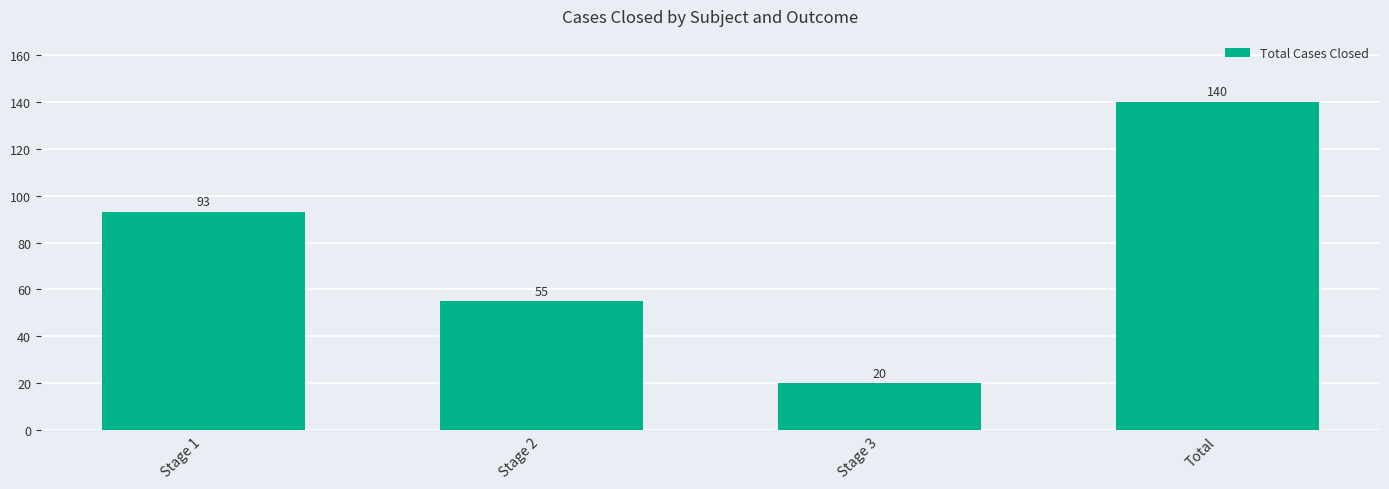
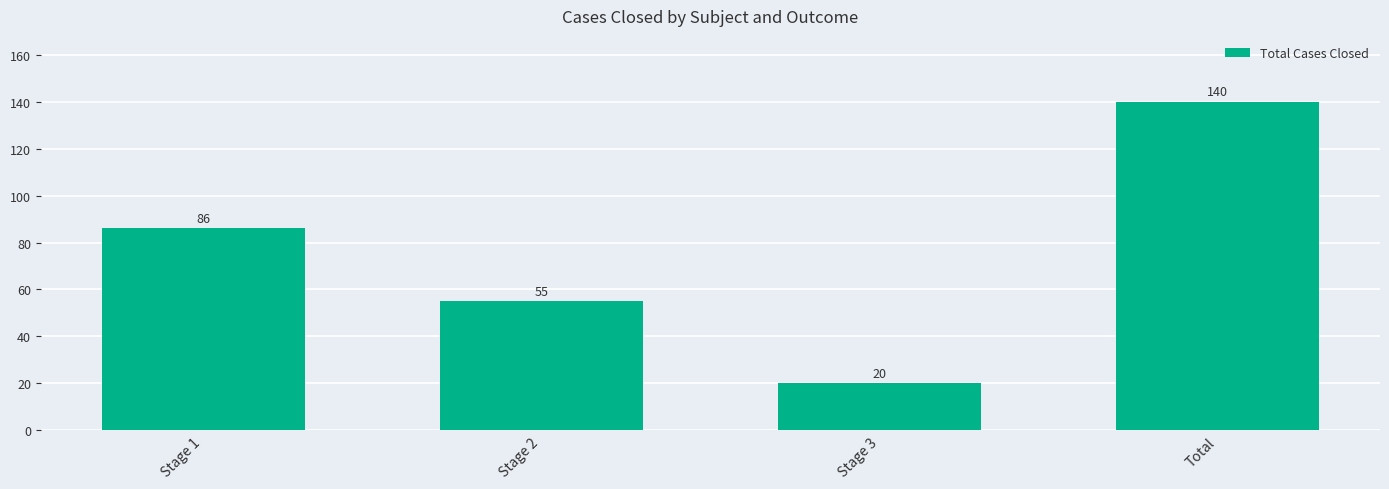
  {
-   "Stage 1": 93,
+   "Stage 1": 86,
    "Stage 2": 55,
    "Stage 3": 20,
    "Total": 140
  }
